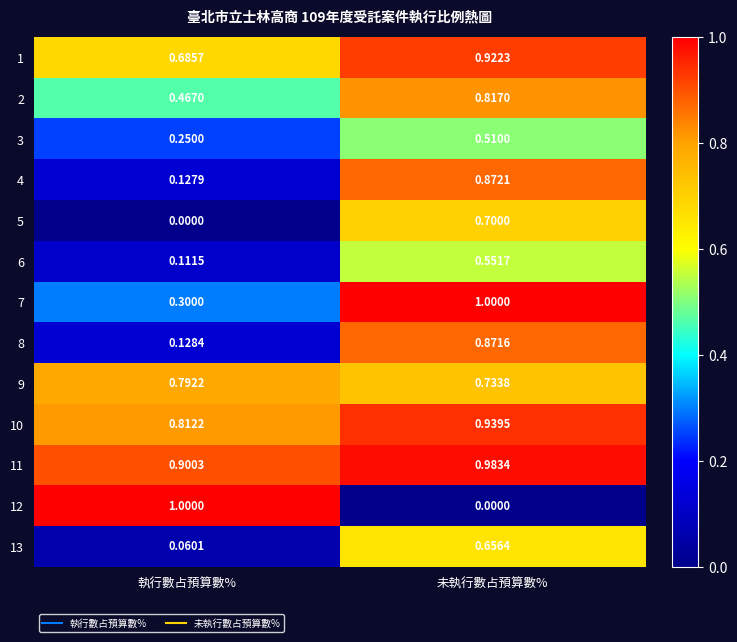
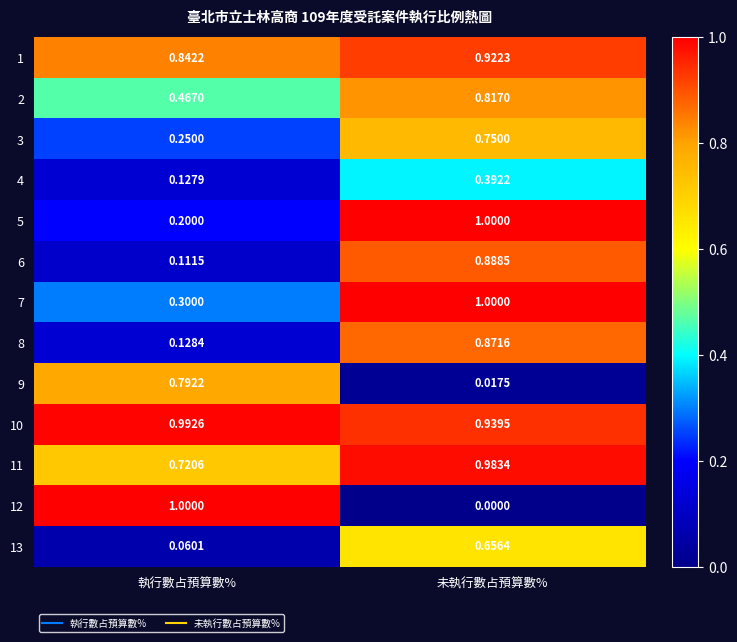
  {
    "1": {
-     "執行數占預算數%": 0.6857,
+     "執行數占預算數%": 0.8422,
      "未執行數占預算數%": 0.9223
    },
    "2": {
      "執行數占預算數%": 0.4670,
      "未執行數占預算數%": 0.8170
    },
    "3": {
      "執行數占預算數%": 0.2500,
-     "未執行數占預算數%": 0.5100
+     "未執行數占預算數%": 0.7500
    },
    "4": {
      "執行數占預算數%": 0.1279,
-     "未執行數占預算數%": 0.8721
+     "未執行數占預算數%": 0.3922
    },
    "5": {
-     "執行數占預算數%": 0.0000,
-     "未執行數占預算數%": 0.7000
+     "執行數占預算數%": 0.2000,
+     "未執行數占預算數%": 1.0000
    },
    "6": {
      "執行數占預算數%": 0.1115,
-     "未執行數占預算數%": 0.5517
+     "未執行數占預算數%": 0.8885
    },
    "7": {
      "執行數占預算數%": 0.3000,
      "未執行數占預算數%": 1.0000
    },
    "8": {
      "執行數占預算數%": 0.1284,
      "未執行數占預算數%": 0.8716
    },
    "9": {
      "執行數占預算數%": 0.7922,
-     "未執行數占預算數%": 0.7338
+     "未執行數占預算數%": 0.0175
    },
    "10": {
-     "執行數占預算數%": 0.8122,
+     "執行數占預算數%": 0.9926,
      "未執行數占預算數%": 0.9395
    },
    "11": {
-     "執行數占預算數%": 0.9003,
+     "執行數占預算數%": 0.7206,
      "未執行數占預算數%": 0.9834
    },
    "12": {
      "執行數占預算數%": 1.0000,
      "未執行數占預算數%": 0.0000
    },
    "13": {
      "執行數占預算數%": 0.0601,
      "未執行數占預算數%": 0.6564
    }
  }
